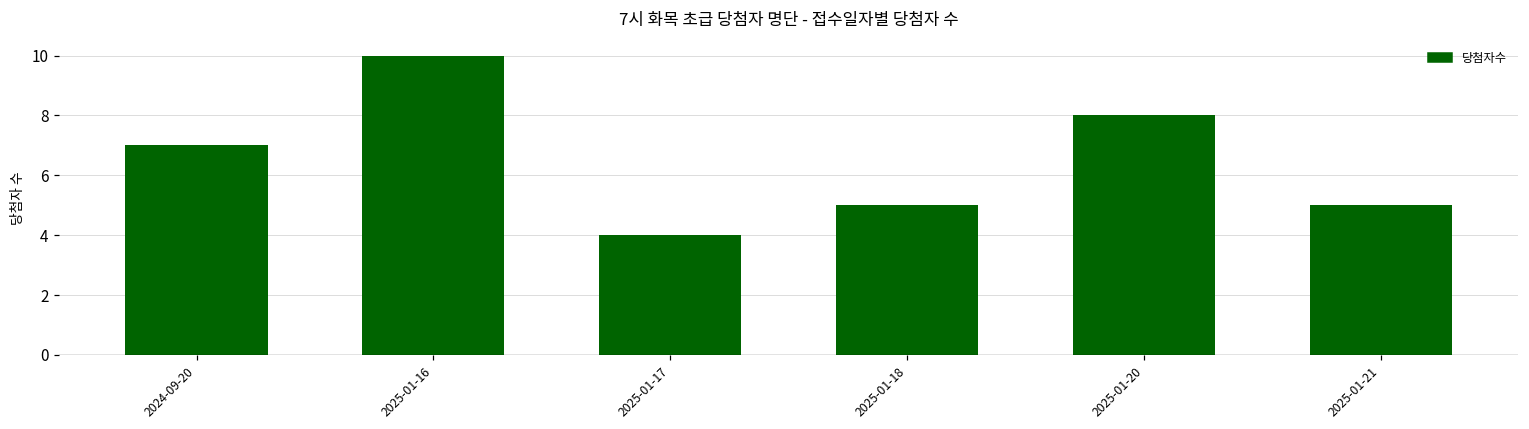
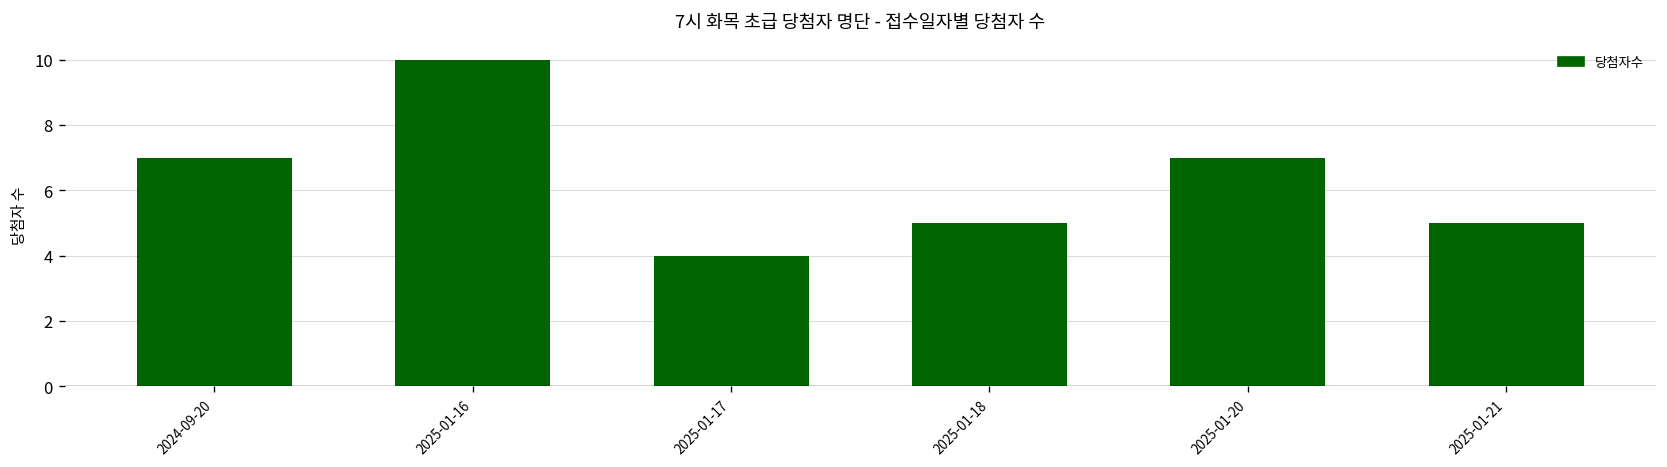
  {
    "2024-09-20": 7,
    "2025-01-16": 10,
    "2025-01-17": 4,
    "2025-01-18": 5,
-   "2025-01-20": 8,
+   "2025-01-20": 7,
    "2025-01-21": 5
  }
